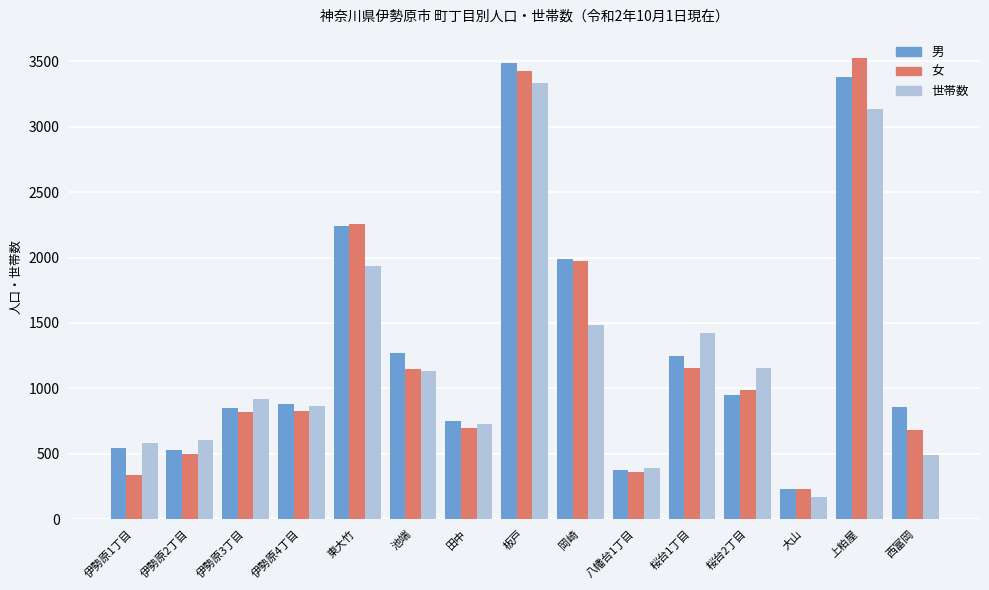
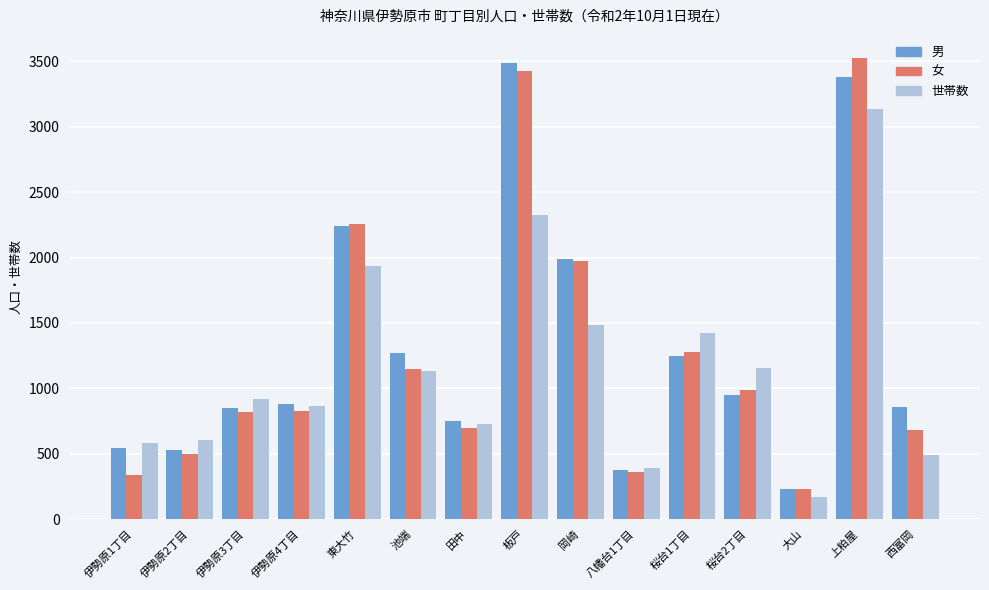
  {
    "男": {
      "伊勢原1丁目": 540,
      "伊勢原2丁目": 530,
      "伊勢原3丁目": 850,
      "伊勢原4丁目": 880,
      "東大竹": 2240,
      "池端": 1270,
      "田中": 750,
      "板戸": 3490,
      "岡崎": 1990,
      "八幡台1丁目": 370,
      "桜台1丁目": 1250,
      "桜台2丁目": 950,
      "大山": 230,
      "上粕屋": 3380,
      "西富岡": 850
    },
    "女": {
      "伊勢原1丁目": 340,
      "伊勢原2丁目": 490,
      "伊勢原3丁目": 820,
      "伊勢原4丁目": 830,
      "東大竹": 2260,
      "池端": 1150,
      "田中": 700,
      "板戸": 3430,
      "岡崎": 1970,
      "八幡台1丁目": 360,
-     "桜台1丁目": 1150,
+     "桜台1丁目": 1280,
      "桜台2丁目": 990,
      "大山": 230,
      "上粕屋": 3530,
      "西富岡": 680
    },
    "世帯数": {
      "伊勢原1丁目": 590,
      "伊勢原2丁目": 610,
      "伊勢原3丁目": 920,
      "伊勢原4丁目": 870,
      "東大竹": 1930,
      "池端": 1130,
      "田中": 730,
-     "板戸": 3330,
+     "板戸": 2330,
      "岡崎": 1490,
      "八幡台1丁目": 390,
      "桜台1丁目": 1420,
      "桜台2丁目": 1150,
      "大山": 170,
      "上粕屋": 3130,
      "西富岡": 490
    }
  }
